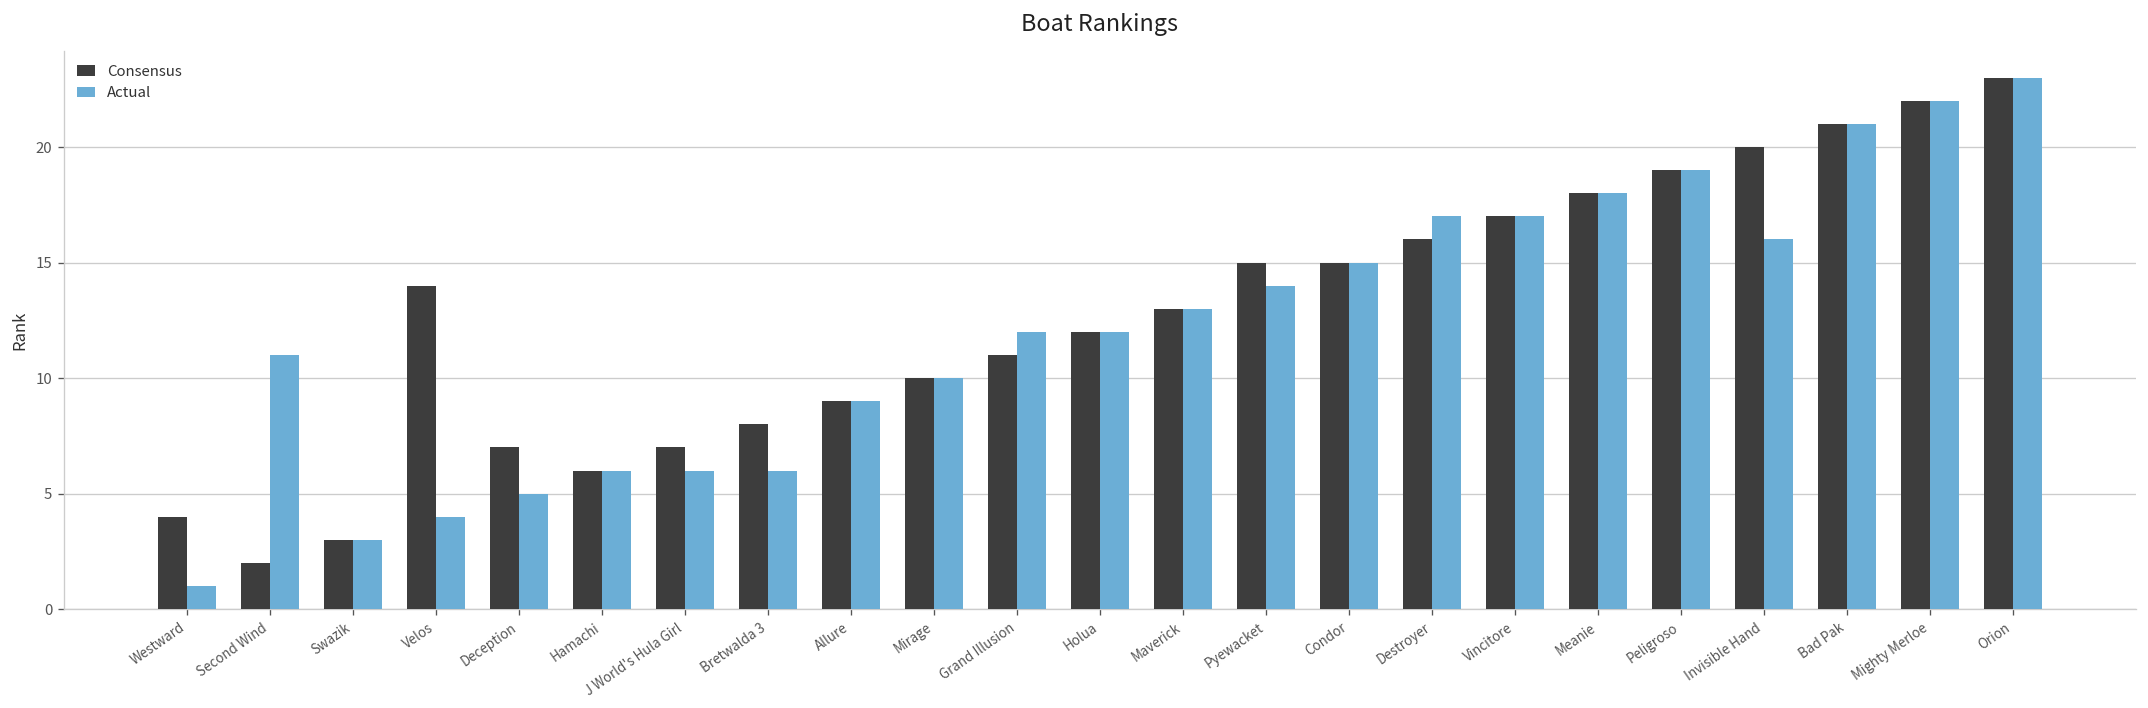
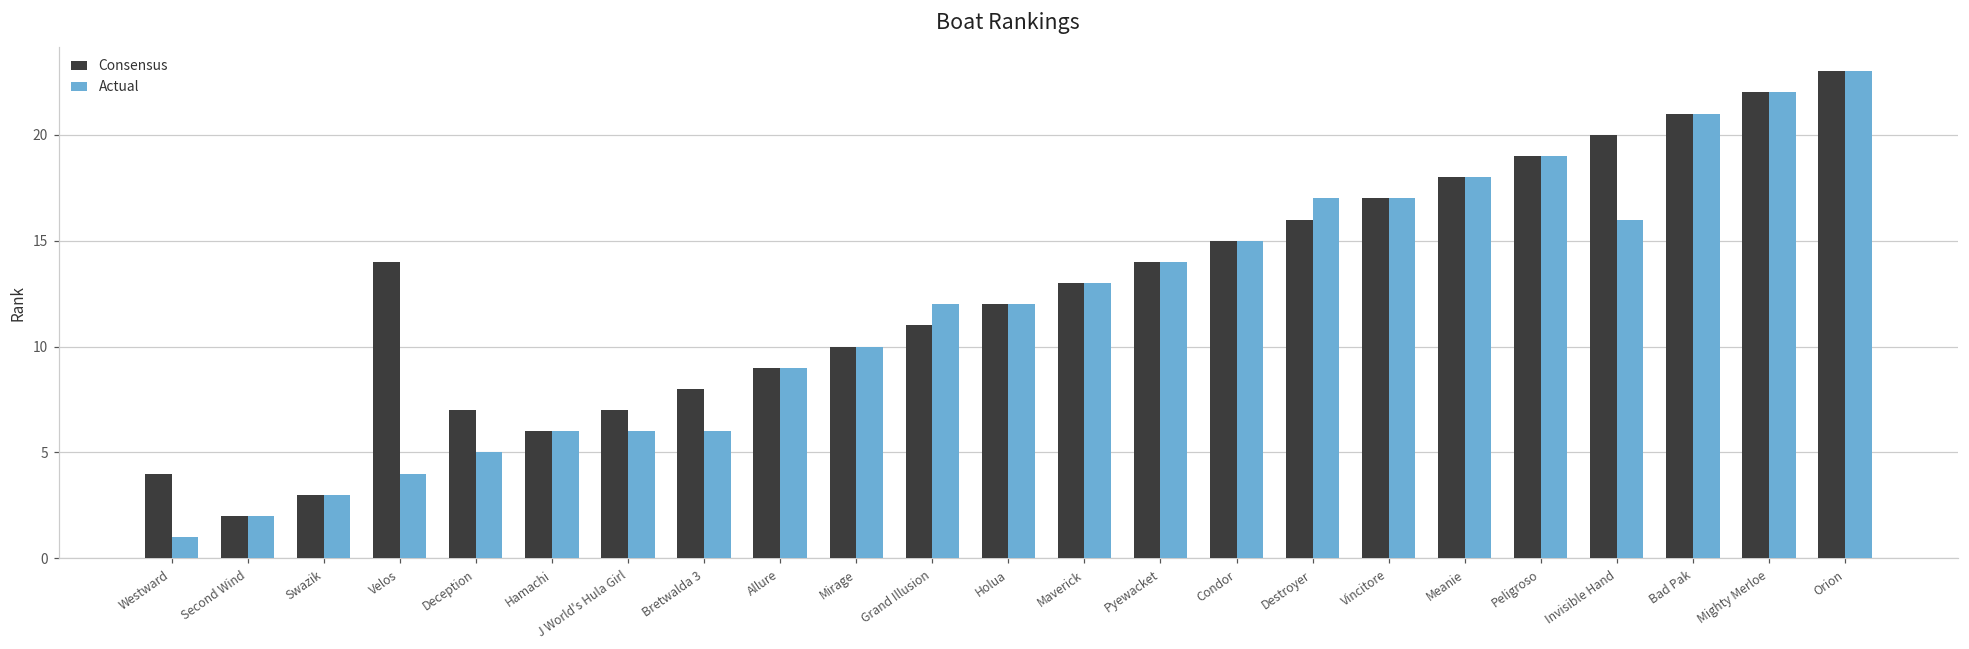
  {
    "Consensus": {
      "Westward": 4,
      "Second Wind": 2,
      "Swazik": 3,
      "Velos": 14,
      "Deception": 7,
      "Hamachi": 6,
      "J World's Hula Girl": 7,
      "Bretwalda 3": 8,
      "Allure": 9,
      "Mirage": 10,
      "Grand Illusion": 11,
      "Holua": 12,
      "Maverick": 13,
-     "Pyewacket": 15,
+     "Pyewacket": 14,
      "Condor": 15,
      "Destroyer": 16,
      "Vincitore": 17,
      "Meanie": 18,
      "Peligroso": 19,
      "Invisible Hand": 20,
      "Bad Pak": 21,
      "Mighty Merloe": 22,
      "Orion": 23
    },
    "Actual": {
      "Westward": 1,
-     "Second Wind": 11,
+     "Second Wind": 2,
      "Swazik": 3,
      "Velos": 4,
      "Deception": 5,
      "Hamachi": 6,
      "J World's Hula Girl": 6,
      "Bretwalda 3": 6,
      "Allure": 9,
      "Mirage": 10,
      "Grand Illusion": 12,
      "Holua": 12,
      "Maverick": 13,
      "Pyewacket": 14,
      "Condor": 15,
      "Destroyer": 17,
      "Vincitore": 17,
      "Meanie": 18,
      "Peligroso": 19,
      "Invisible Hand": 16,
      "Bad Pak": 21,
      "Mighty Merloe": 22,
      "Orion": 23
    }
  }
